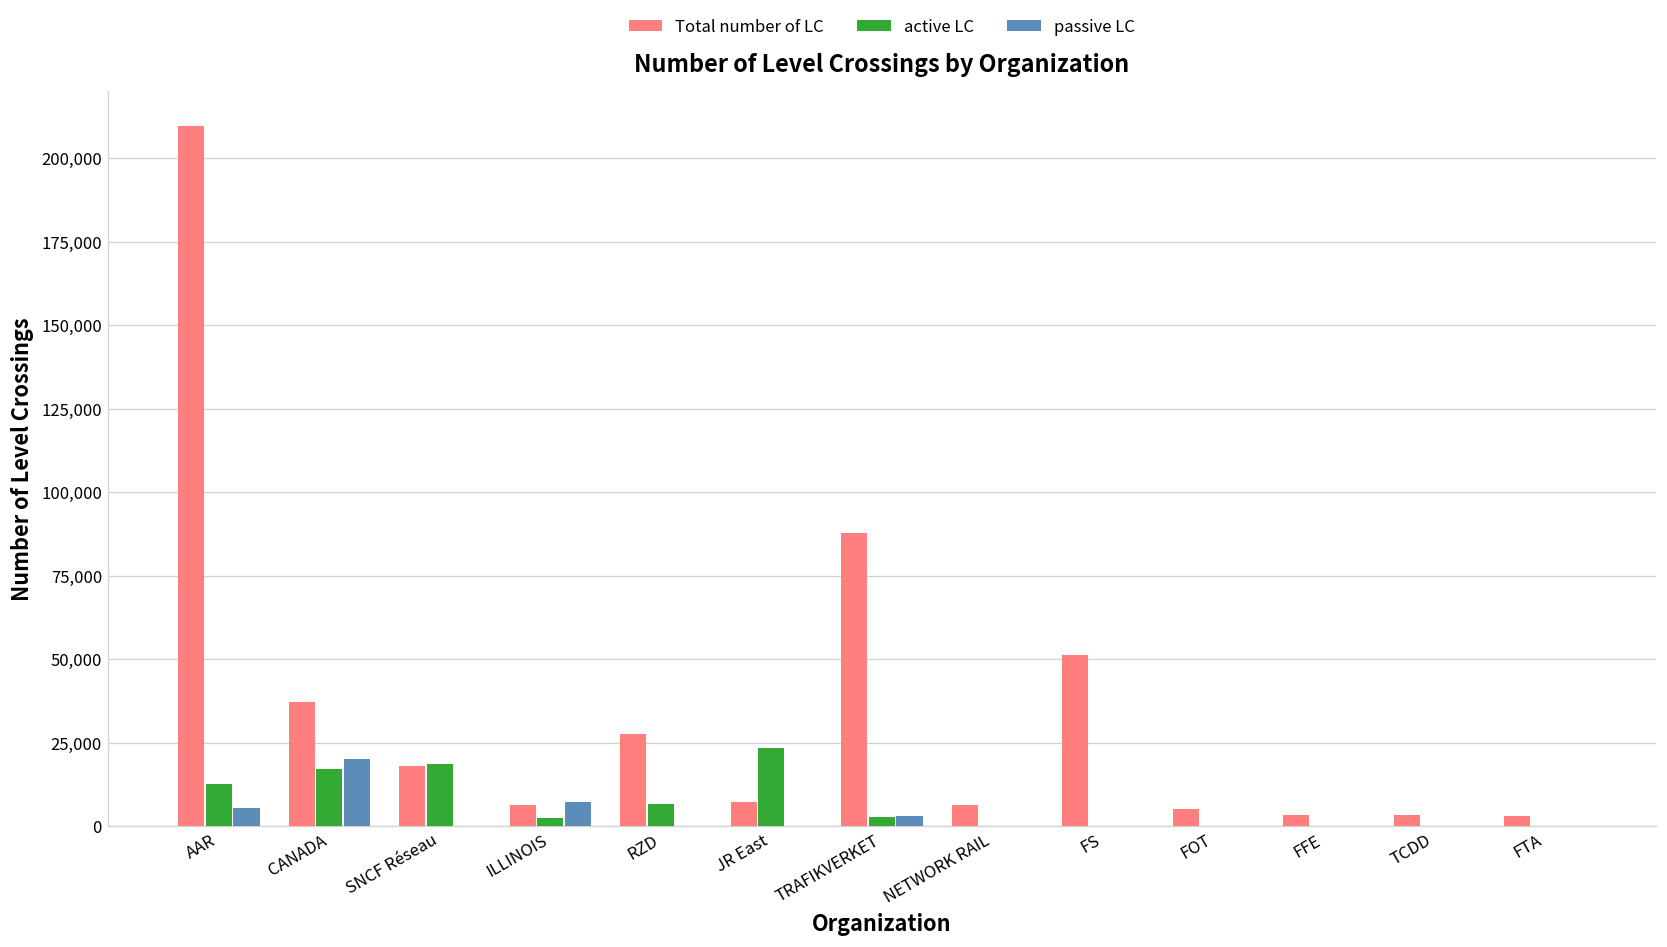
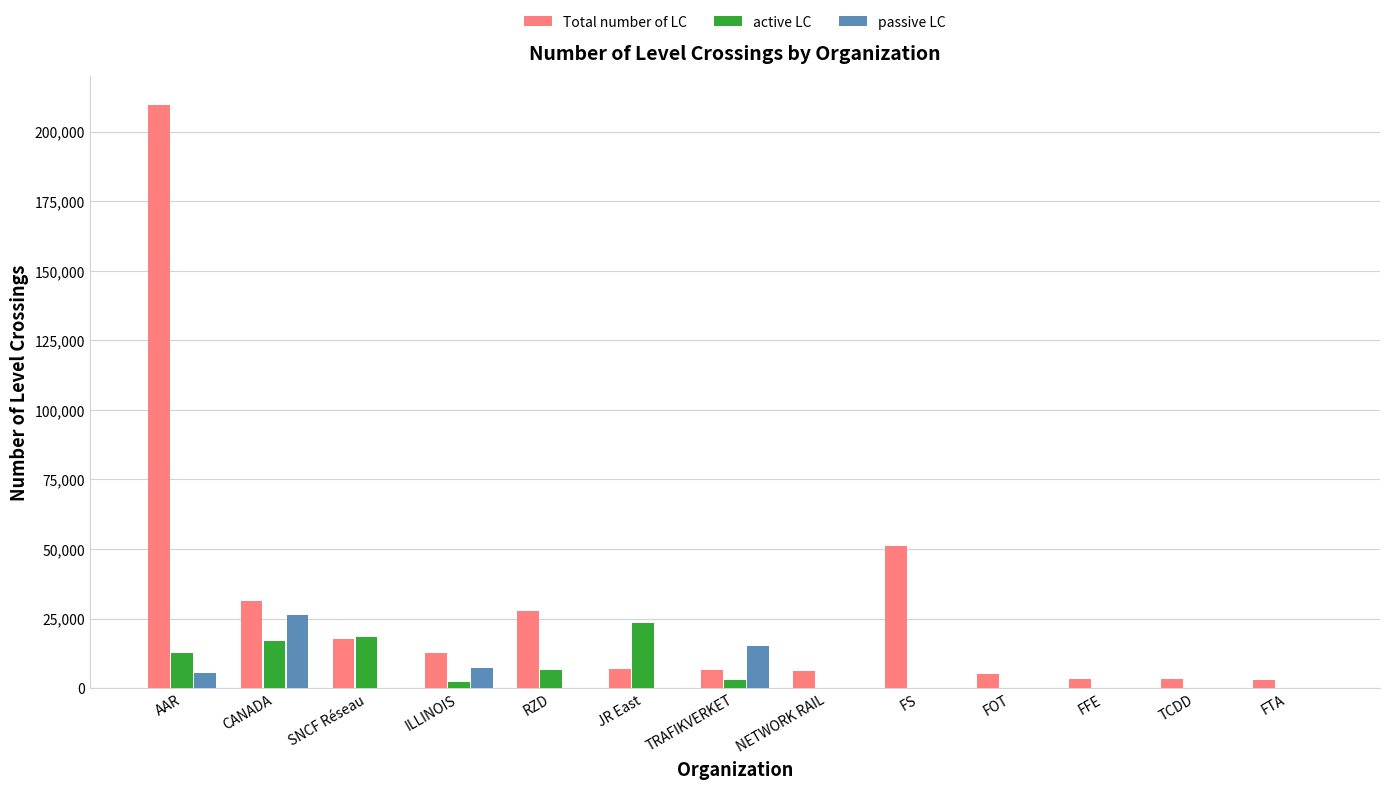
  {
    "Total number of LC": {
      "AAR": "210,000",
-     "CANADA": "37,000",
+     "CANADA": "31,000",
      "SNCF Réseau": "18,000",
-     "ILLINOIS": "6,000",
+     "ILLINOIS": "13,000",
      "RZD": "28,000",
      "JR East": "7,000",
-     "TRAFIKVERKET": "88,000",
+     "TRAFIKVERKET": "7,000",
      "NETWORK RAIL": "6,000",
      "FS": "51,000",
      "FOT": "5,000",
      "FFE": "3,000",
      "TCDD": "3,000",
      "FTA": "3,000"
    },
    "active LC": {
      "AAR": "13,000",
      "CANADA": "17,000",
      "SNCF Réseau": "18,000",
      "ILLINOIS": "2,000",
      "RZD": "7,000",
      "JR East": "23,000",
      "TRAFIKVERKET": "3,000",
      "NETWORK RAIL": "0",
      "FS": "0",
      "FOT": "0",
      "FFE": "0",
      "TCDD": "0",
      "FTA": "0"
    },
    "passive LC": {
      "AAR": "5,000",
-     "CANADA": "20,000",
+     "CANADA": "26,000",
      "SNCF Réseau": "0",
      "ILLINOIS": "7,000",
      "RZD": "0",
      "JR East": "0",
-     "TRAFIKVERKET": "3,000",
+     "TRAFIKVERKET": "15,000",
      "NETWORK RAIL": "0",
      "FS": "0",
      "FOT": "0",
      "FFE": "0",
      "TCDD": "0",
      "FTA": "0"
    }
  }
